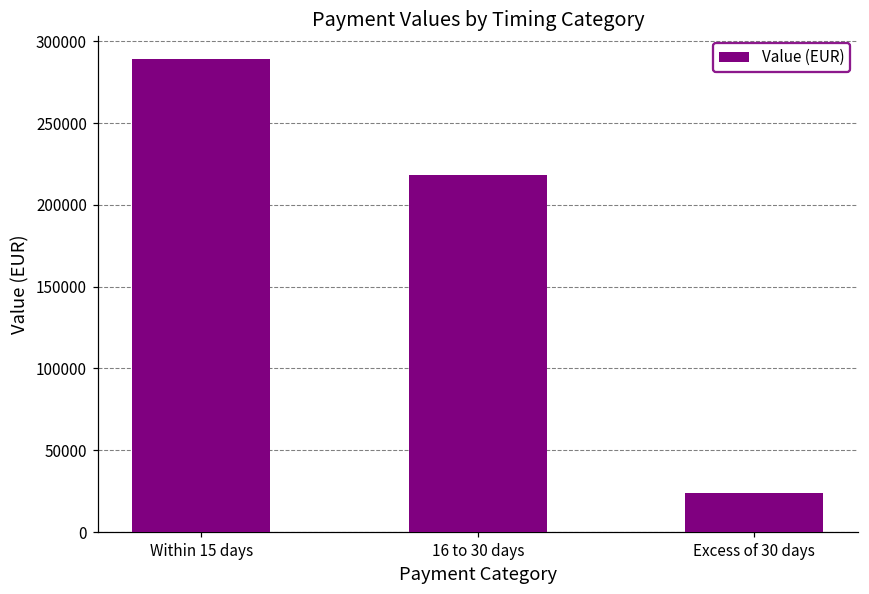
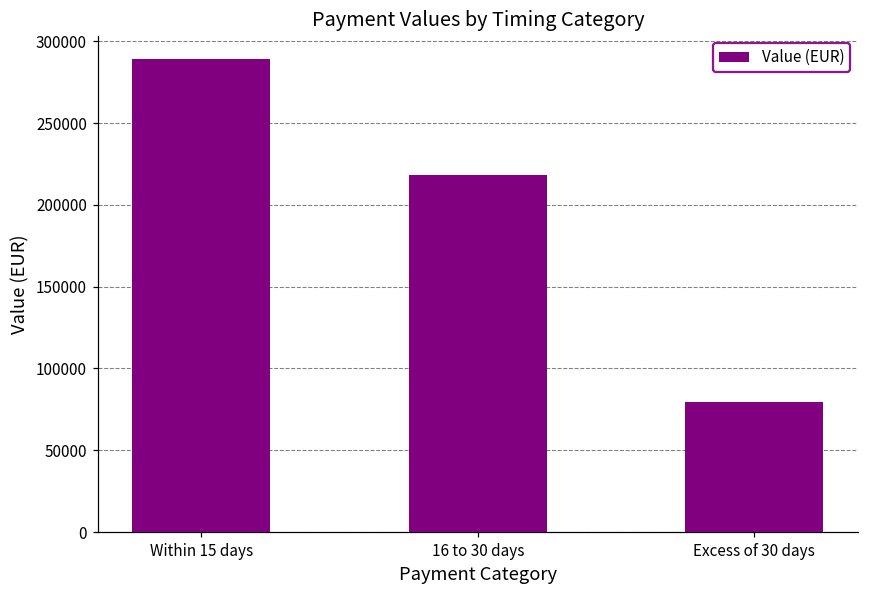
  {
    "Within 15 days": 289000,
    "16 to 30 days": 218000,
-   "Excess of 30 days": 24000
+   "Excess of 30 days": 79000
  }
